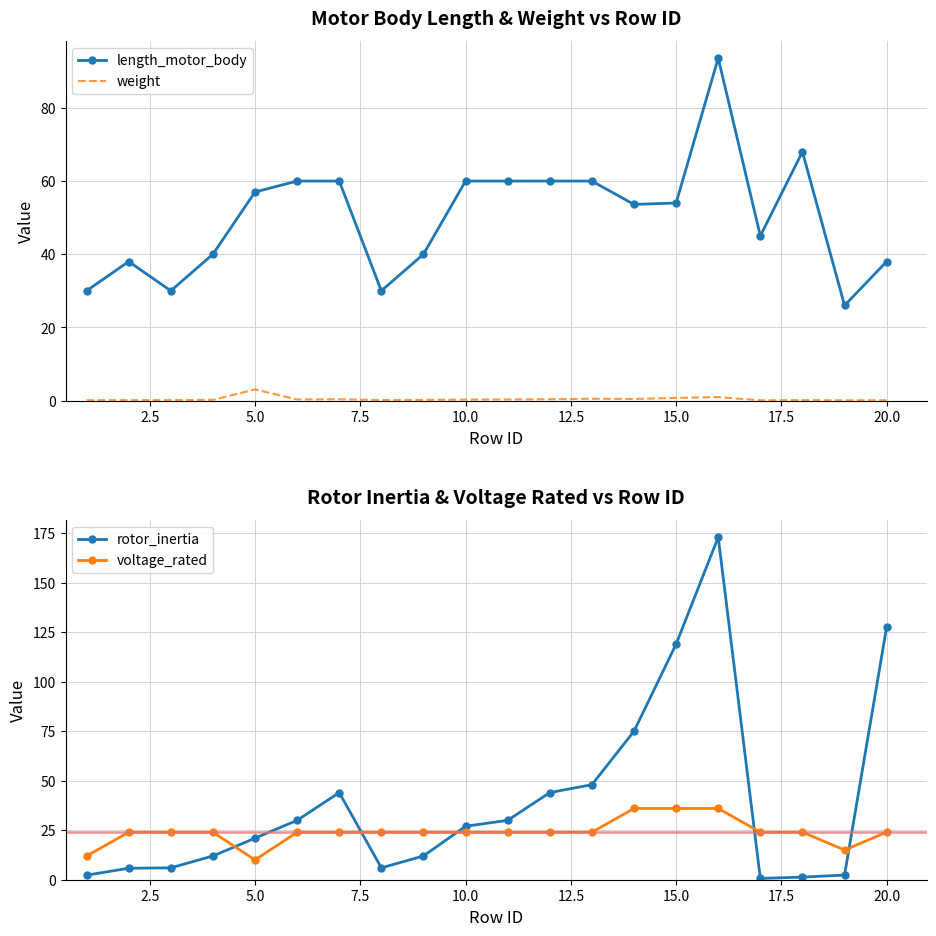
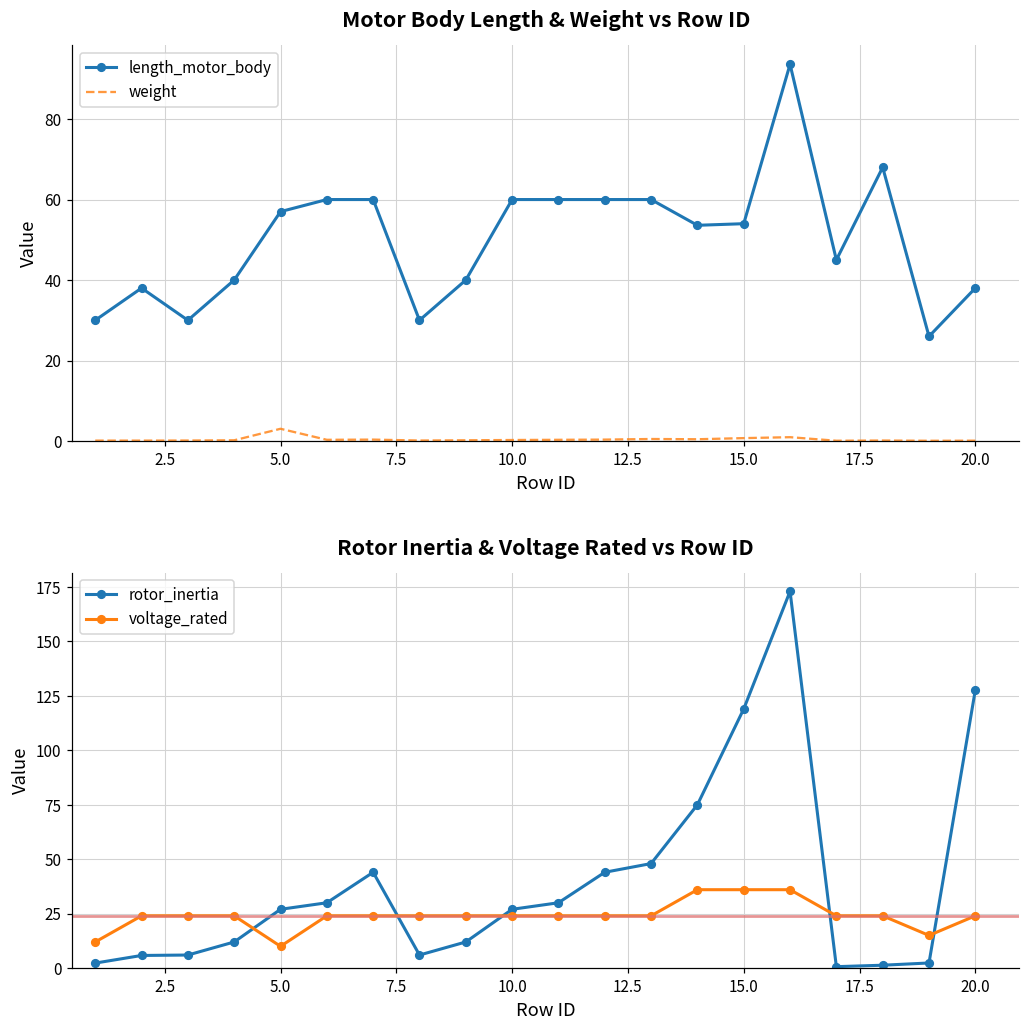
  {
    "Motor Body Length & Weight vs Row ID": {
      "length_motor_body": {
        "5.0": 57,
        "10.0": 60,
        "15.0": 54,
        "20.0": 38
      },
      "weight": {
        "5.0": 3,
        "10.0": 0,
        "15.0": 1,
        "20.0": 0
      }
    },
    "Rotor Inertia & Voltage Rated vs Row ID": {
      "rotor_inertia": {
-       "5.0": 21,
+       "5.0": 27,
        "10.0": 27,
        "15.0": 119,
        "20.0": 128
      },
      "voltage_rated": {
        "5.0": 10,
        "10.0": 24,
        "15.0": 36,
        "20.0": 24
      }
    }
  }
